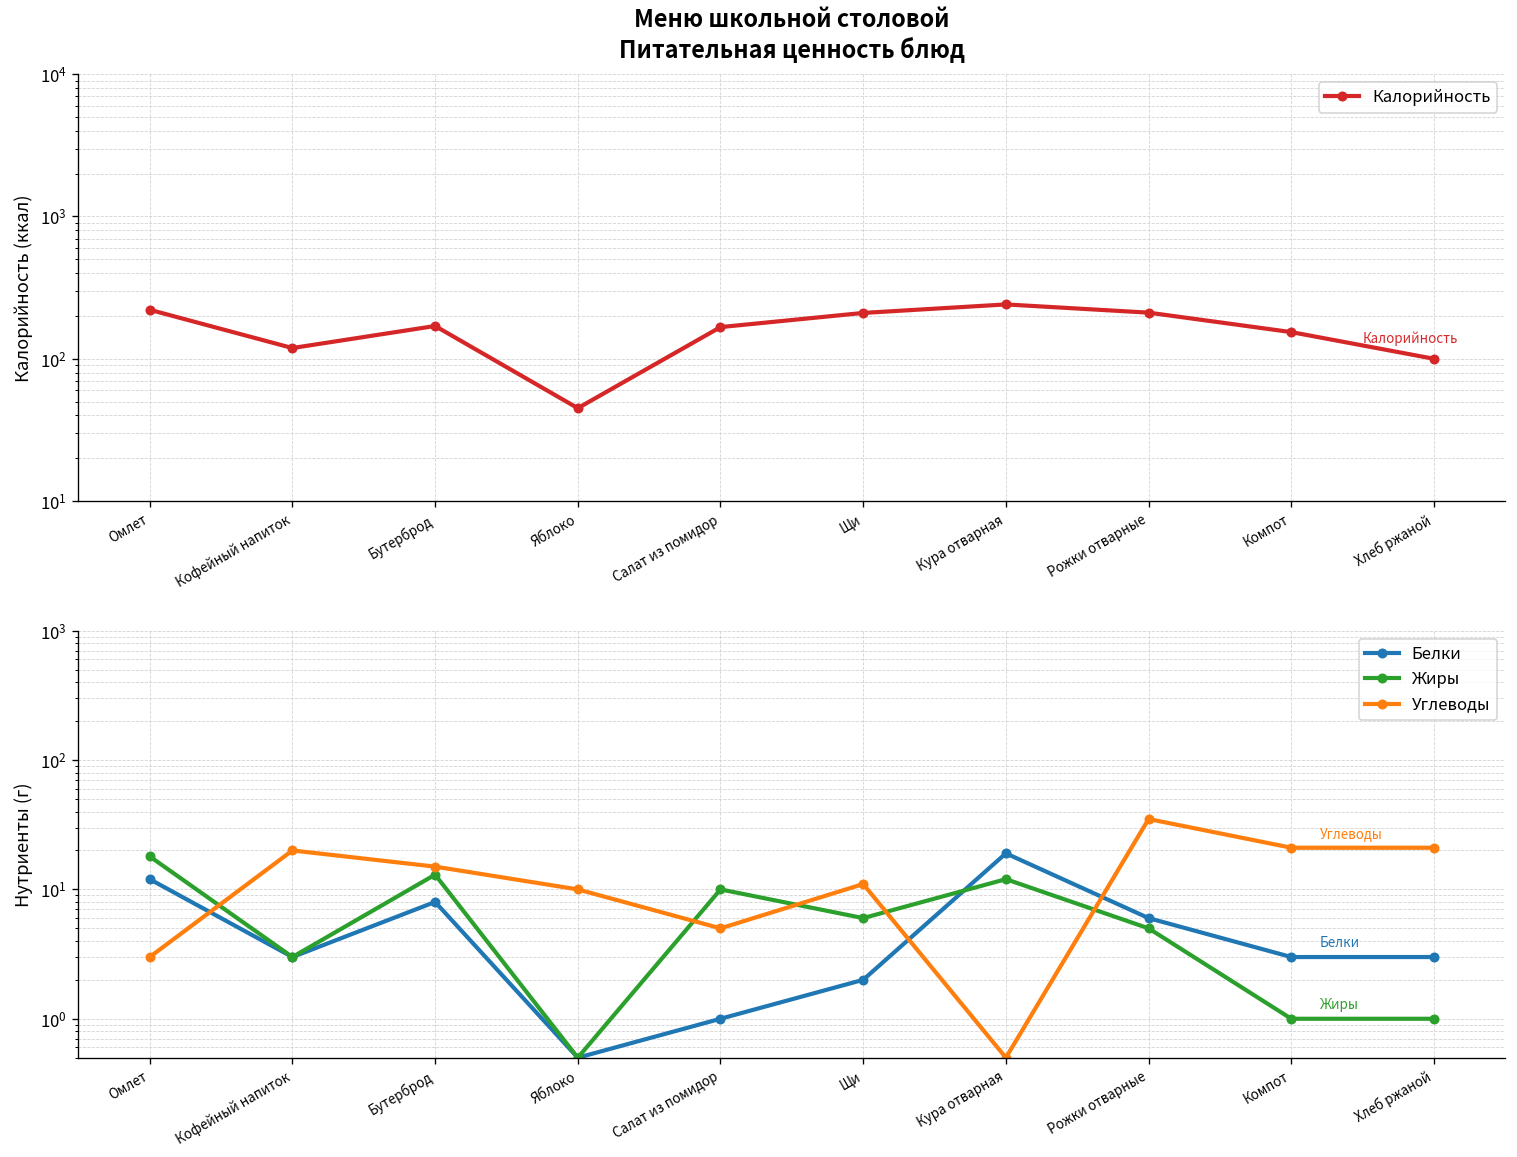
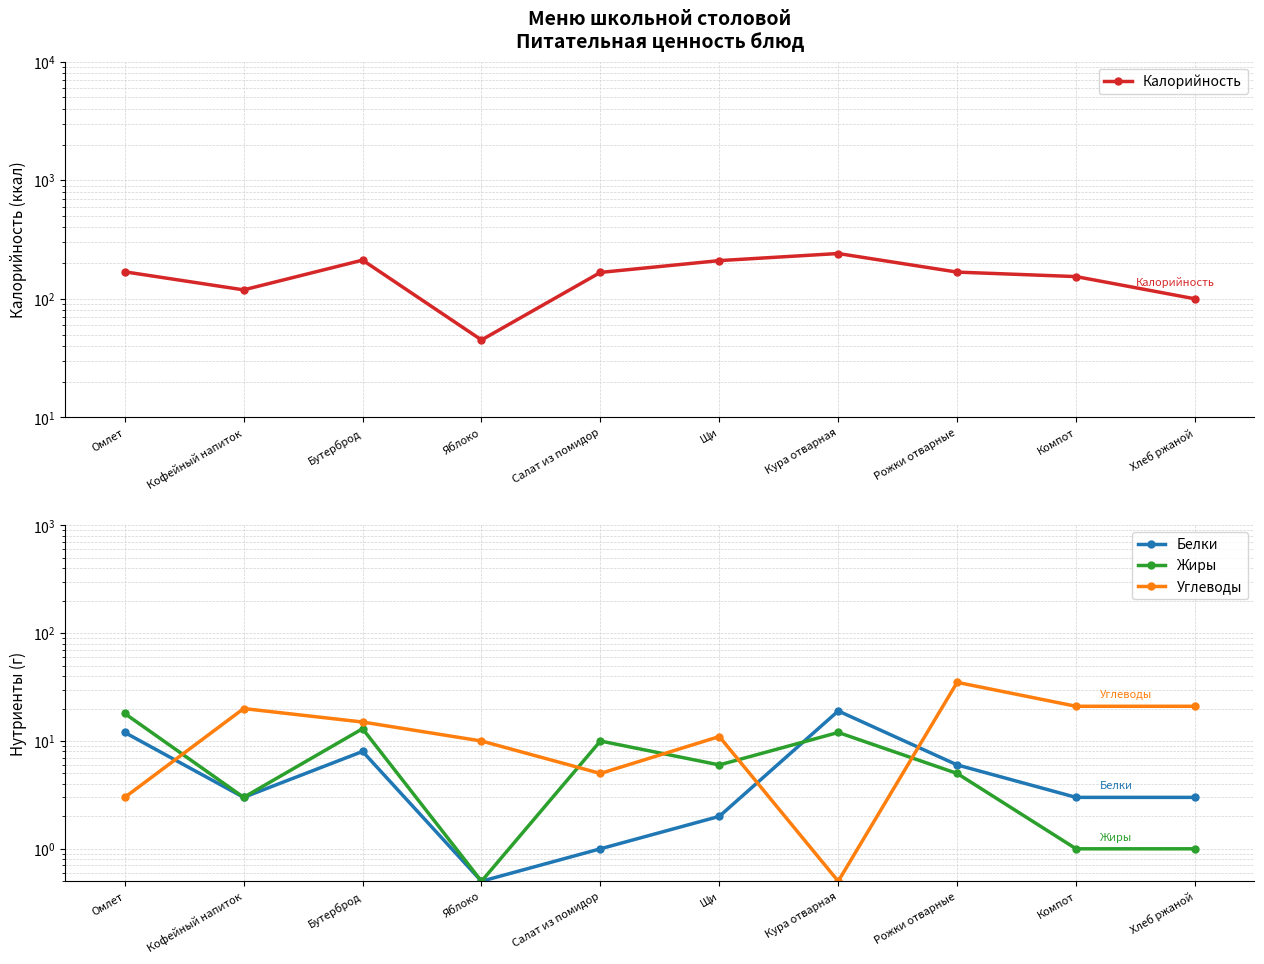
  {
    "Меню школьной столовой Питательная ценность блюд": {
-     "Омлет": 220,
+     "Омлет": 170,
      "Кофейный напиток": 120,
-     "Бутерброд": 170,
+     "Бутерброд": 210,
      "Яблоко": 45,
      "Салат из помидор": 170,
      "Щи": 210,
      "Кура отварная": 240,
-     "Рожки отварные": 210,
+     "Рожки отварные": 170,
      "Компот": 150,
      "Хлеб ржаной": 100
    }
  }
